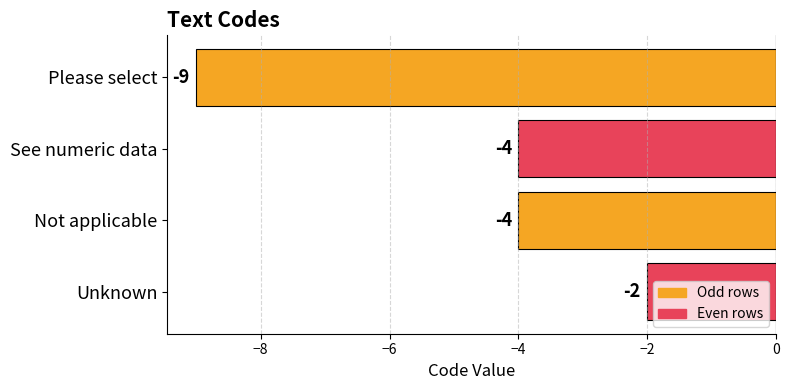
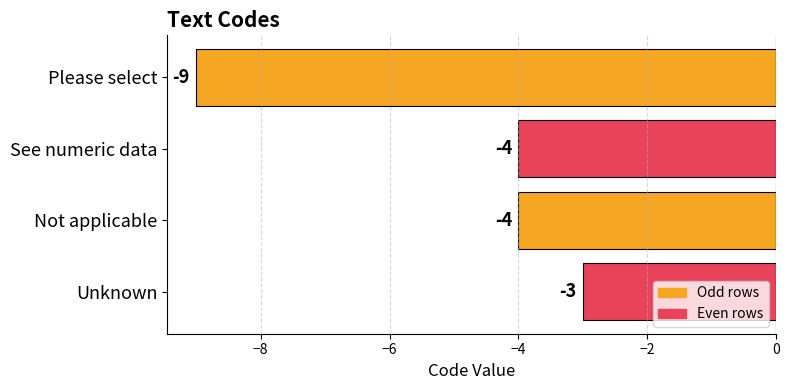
  {
    "Please select": -9,
    "See numeric data": -4,
    "Not applicable": -4,
-   "Unknown": -2
+   "Unknown": -3
  }
